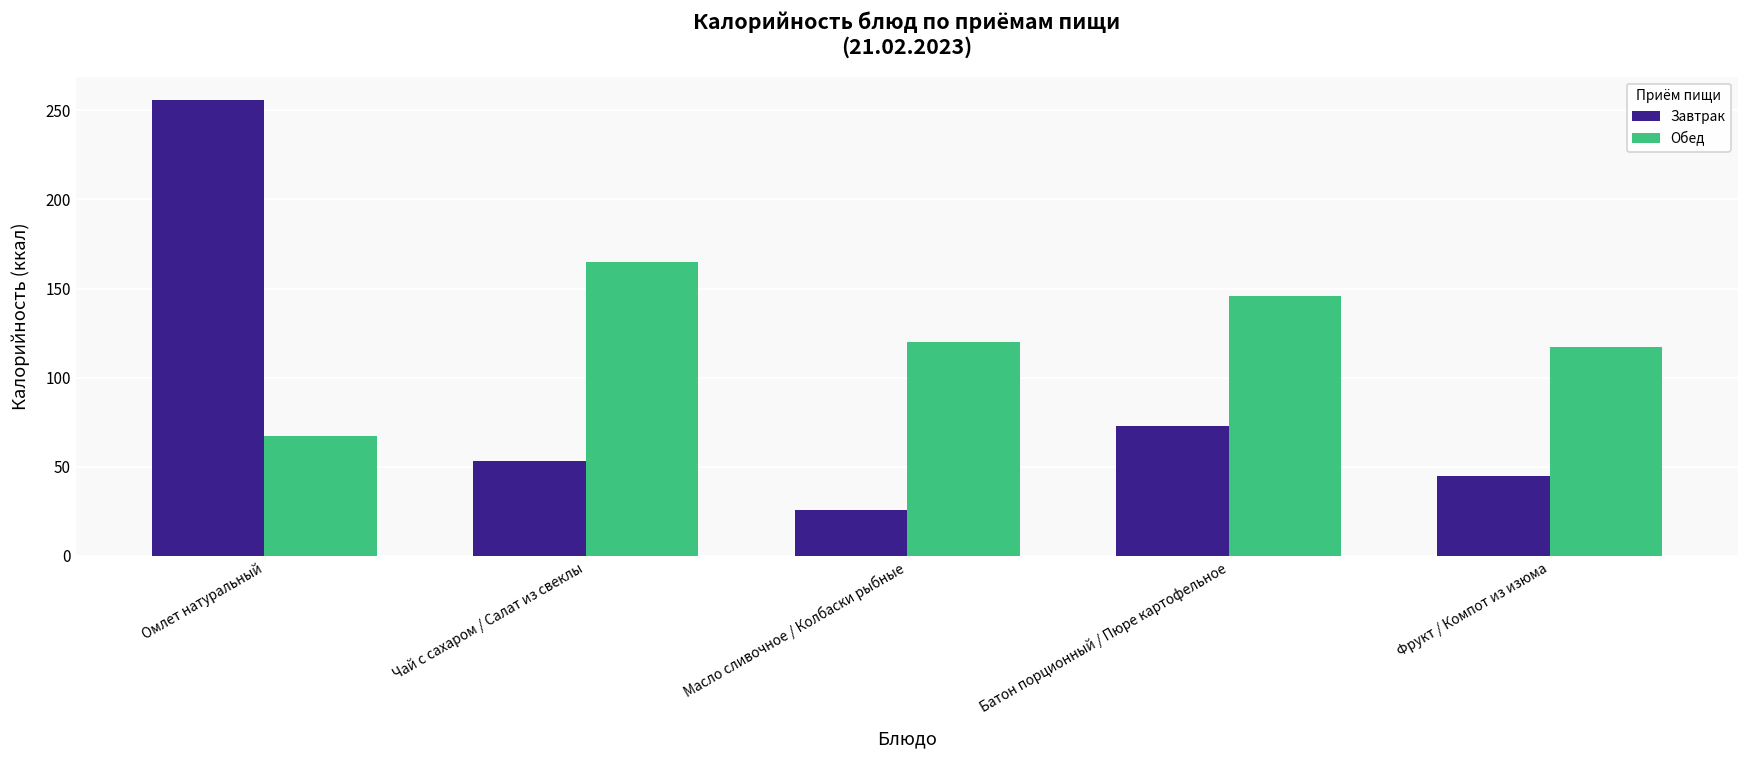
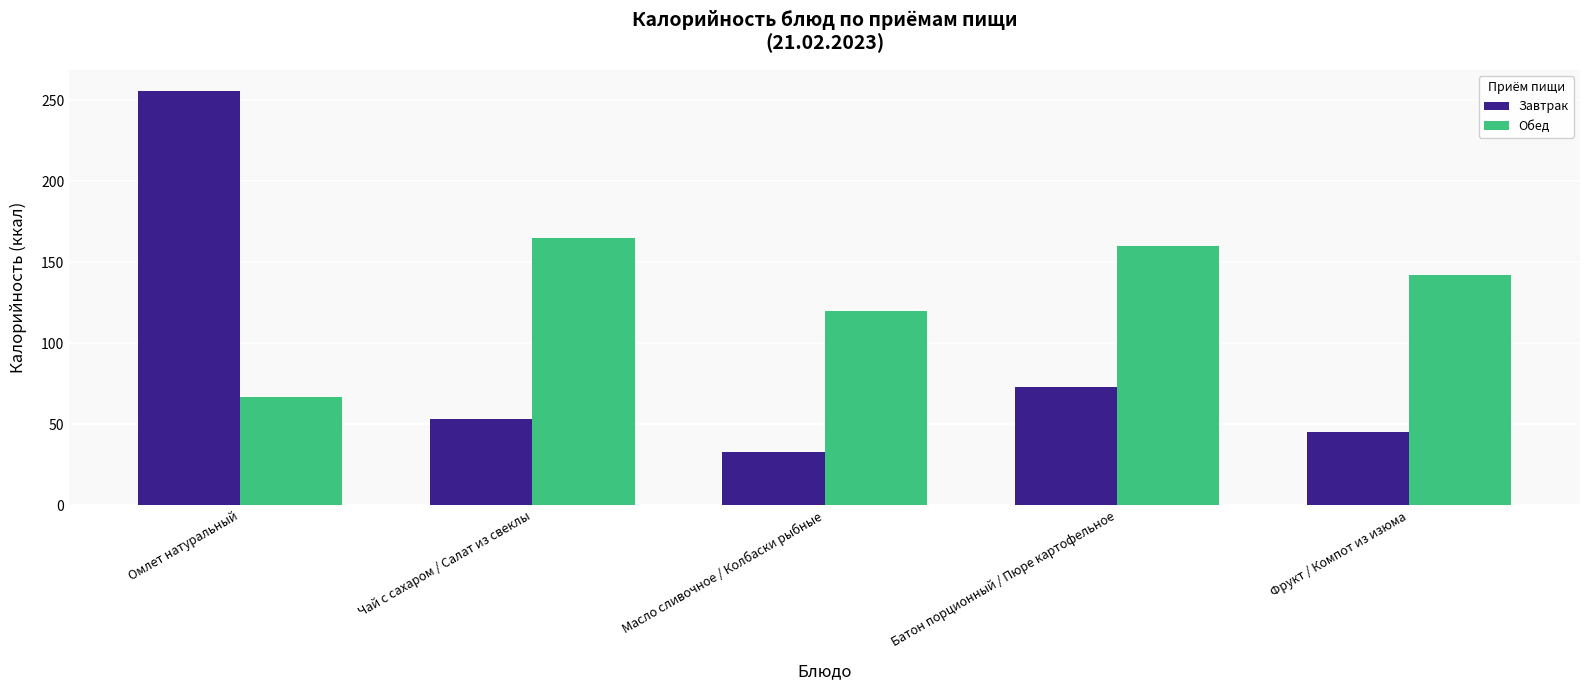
  {
    "Завтрак": {
      "Омлет натуральный": 256,
      "Чай с сахаром / Салат из свеклы": 53,
-     "Масло сливочное / Колбаски рыбные": 26,
+     "Масло сливочное / Колбаски рыбные": 33,
      "Батон порционный / Пюре картофельное": 73,
      "Фрукт / Компот из изюма": 45
    },
    "Обед": {
      "Омлет натуральный": 67,
      "Чай с сахаром / Салат из свеклы": 165,
      "Масло сливочное / Колбаски рыбные": 120,
-     "Батон порционный / Пюре картофельное": 146,
-     "Фрукт / Компот из изюма": 117
+     "Батон порционный / Пюре картофельное": 160,
+     "Фрукт / Компот из изюма": 142
    }
  }
